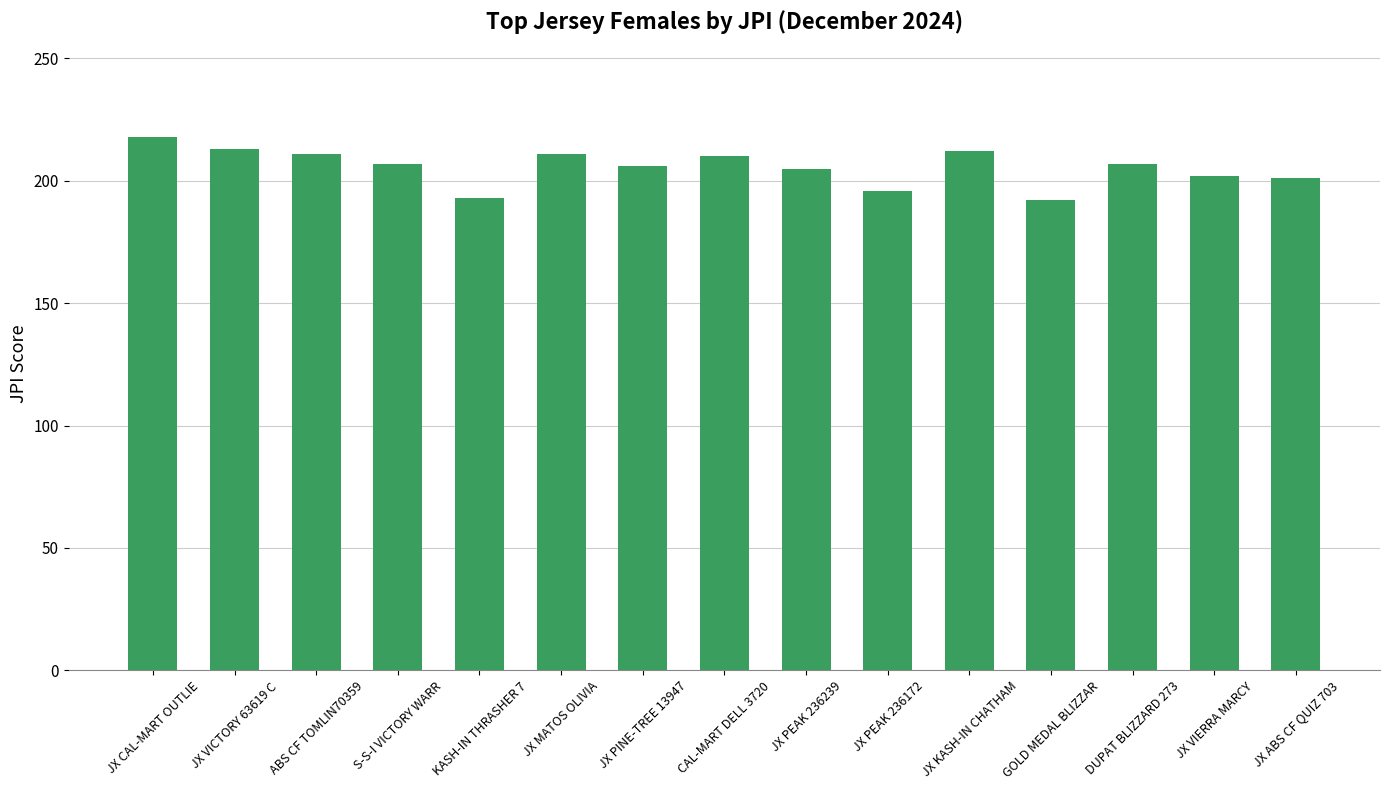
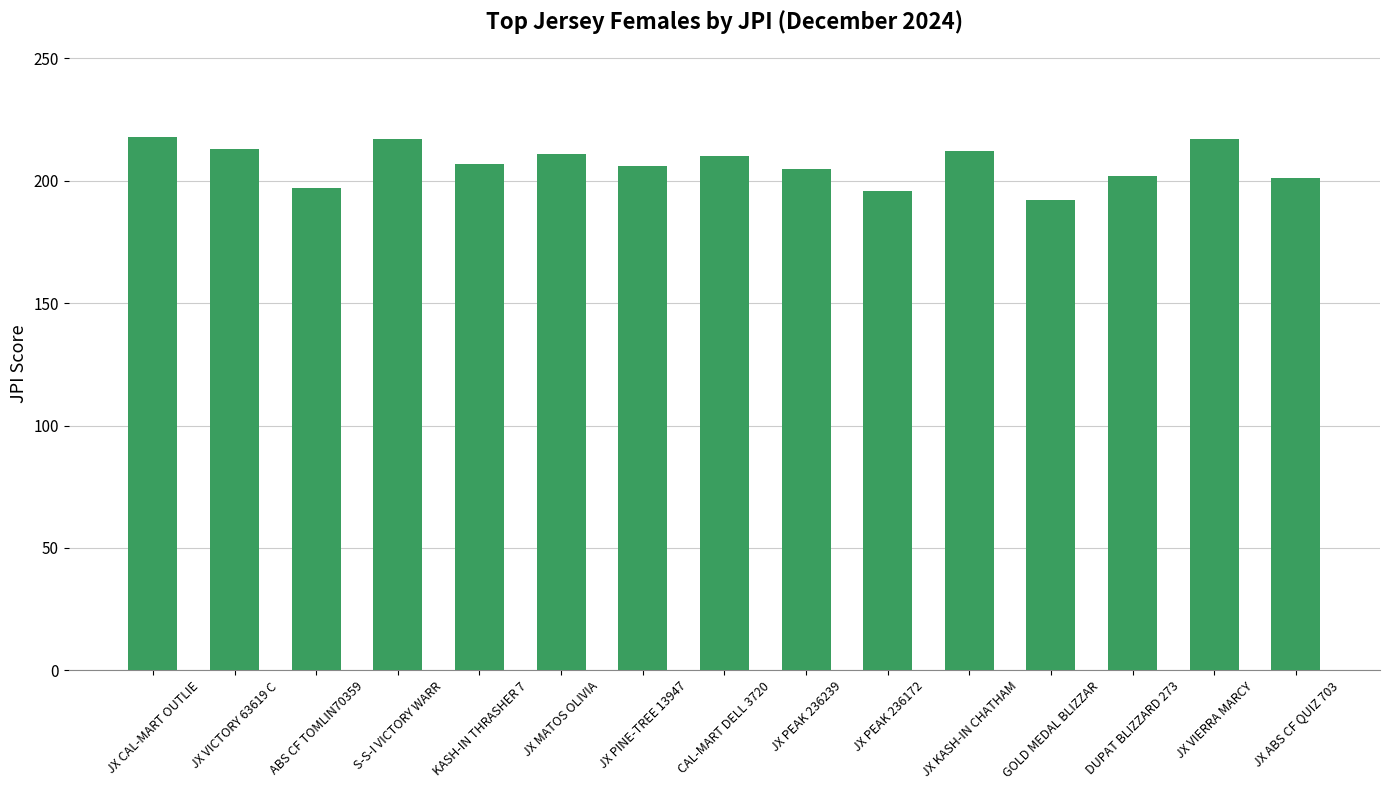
  {
    "JX CAL-MART OUTLIE": 218,
    "JX VICTORY 63619 C": 213,
-   "ABS CF TOMLIN70359": 211,
-   "S-S-I VICTORY WARR": 207,
-   "KASH-IN THRASHER 7": 193,
+   "ABS CF TOMLIN70359": 197,
+   "S-S-I VICTORY WARR": 217,
+   "KASH-IN THRASHER 7": 207,
    "JX MATOS OLIVIA": 211,
    "JX PINE-TREE 13947": 206,
    "CAL-MART DELL 3720": 210,
    "JX PEAK 236239": 205,
    "JX PEAK 236172": 196,
    "JX KASH-IN CHATHAM": 212,
    "GOLD MEDAL BLIZZAR": 192,
-   "DUPAT BLIZZARD 273": 207,
-   "JX VIERRA MARCY": 202,
+   "DUPAT BLIZZARD 273": 202,
+   "JX VIERRA MARCY": 217,
    "JX ABS CF QUIZ 703": 201
  }
